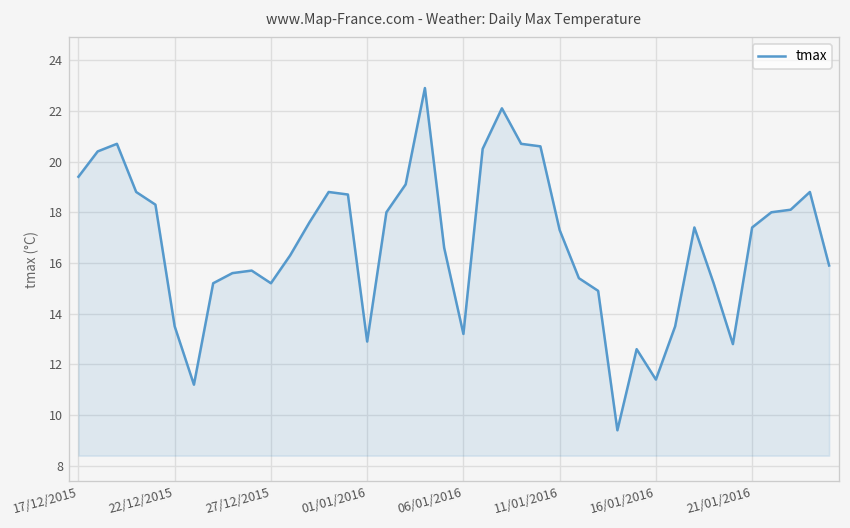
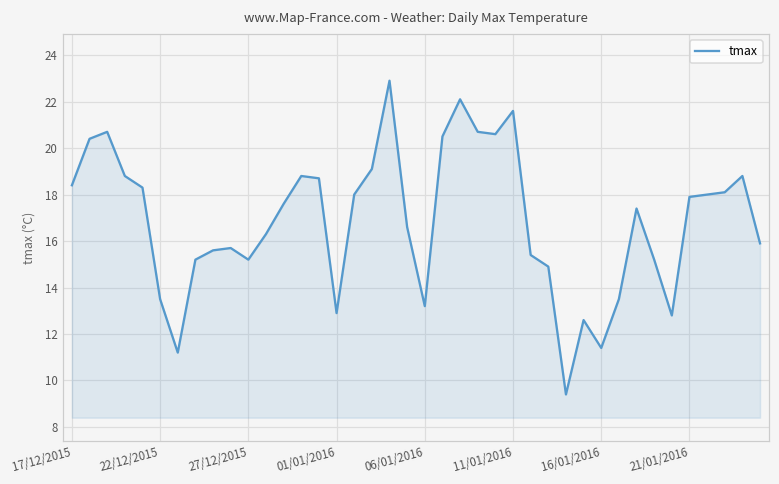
  {
-   "17/12/2015": 19.4,
+   "17/12/2015": 18.4,
    "22/12/2015": 13.5,
    "27/12/2015": 15.2,
    "01/01/2016": 12.9,
    "06/01/2016": 13.2,
-   "11/01/2016": 17.3,
+   "11/01/2016": 21.6,
    "16/01/2016": 11.4,
-   "21/01/2016": 17.4
+   "21/01/2016": 17.9
  }
